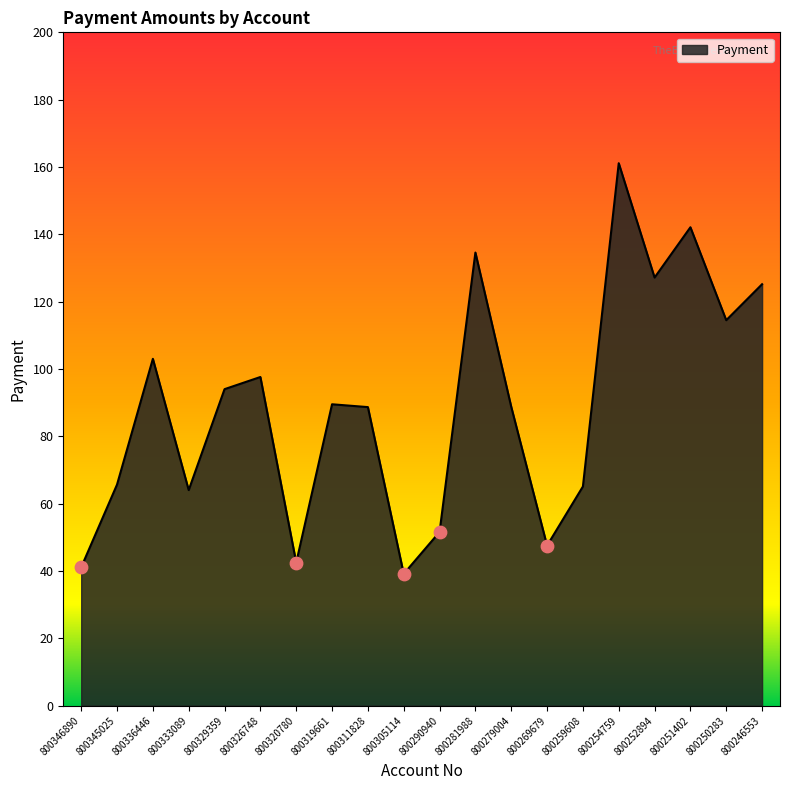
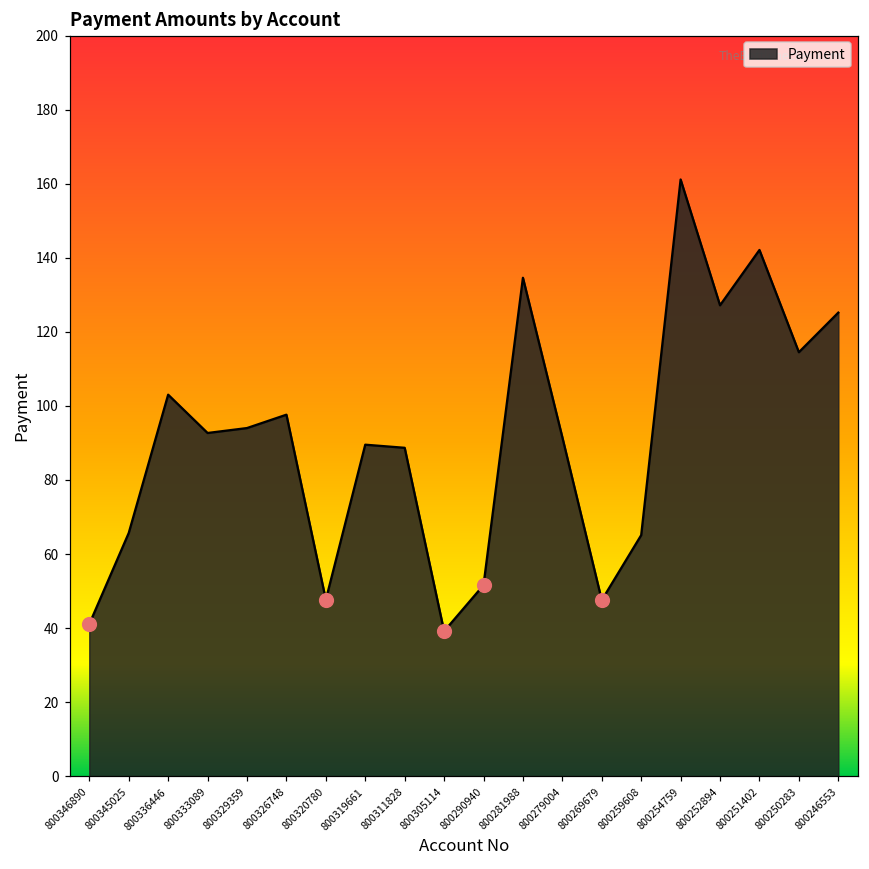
  {
    "Payment": {
      "800345025": 66,
      "800336446": 103,
-     "800333089": 64,
+     "800333089": 93,
      "800329359": 94,
      "800326748": 98,
-     "800320780": 42,
+     "800320780": 48,
      "800319661": 90,
      "800311828": 89,
      "800281988": 135,
-     "800279004": 89,
+     "800279004": 92,
      "800259608": 65,
      "800254759": 161,
      "800252894": 127,
      "800251402": 142,
      "800250283": 114,
      "800246553": 125
    }
  }
